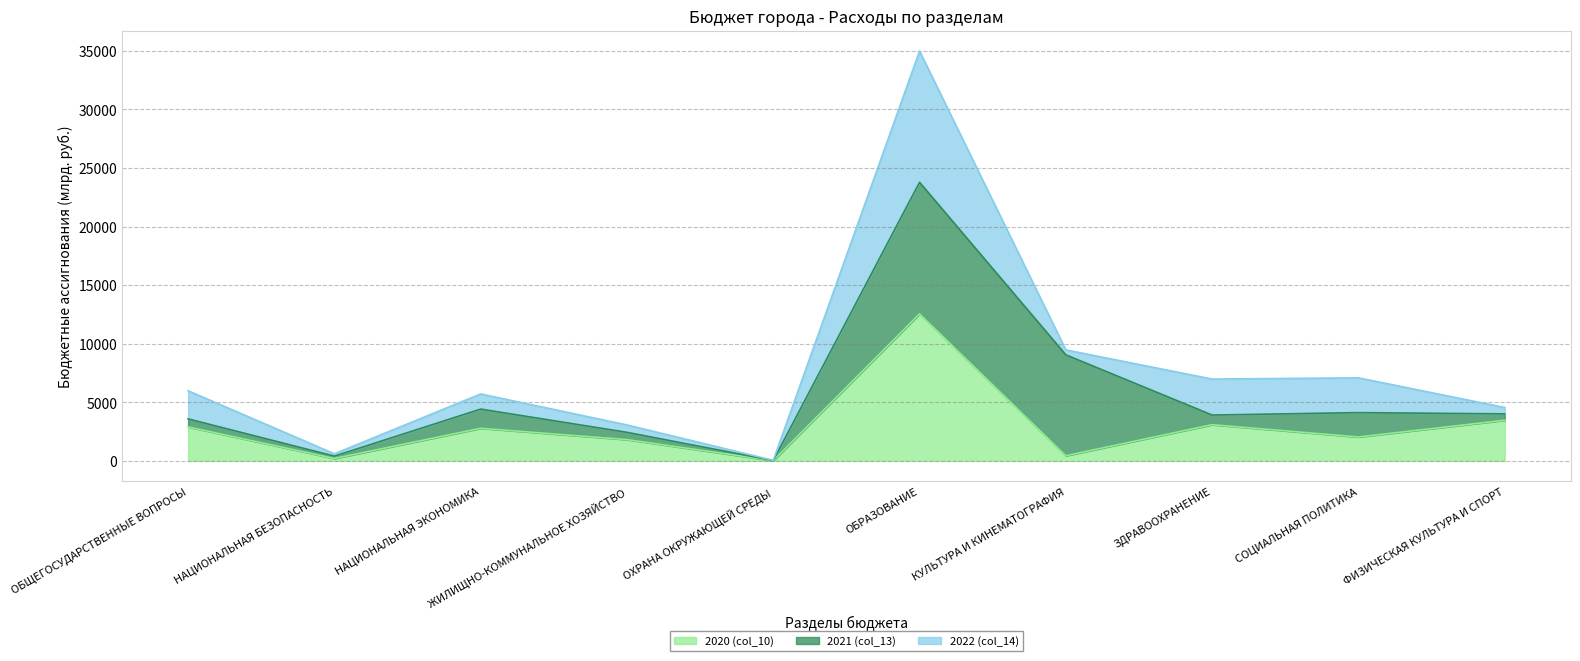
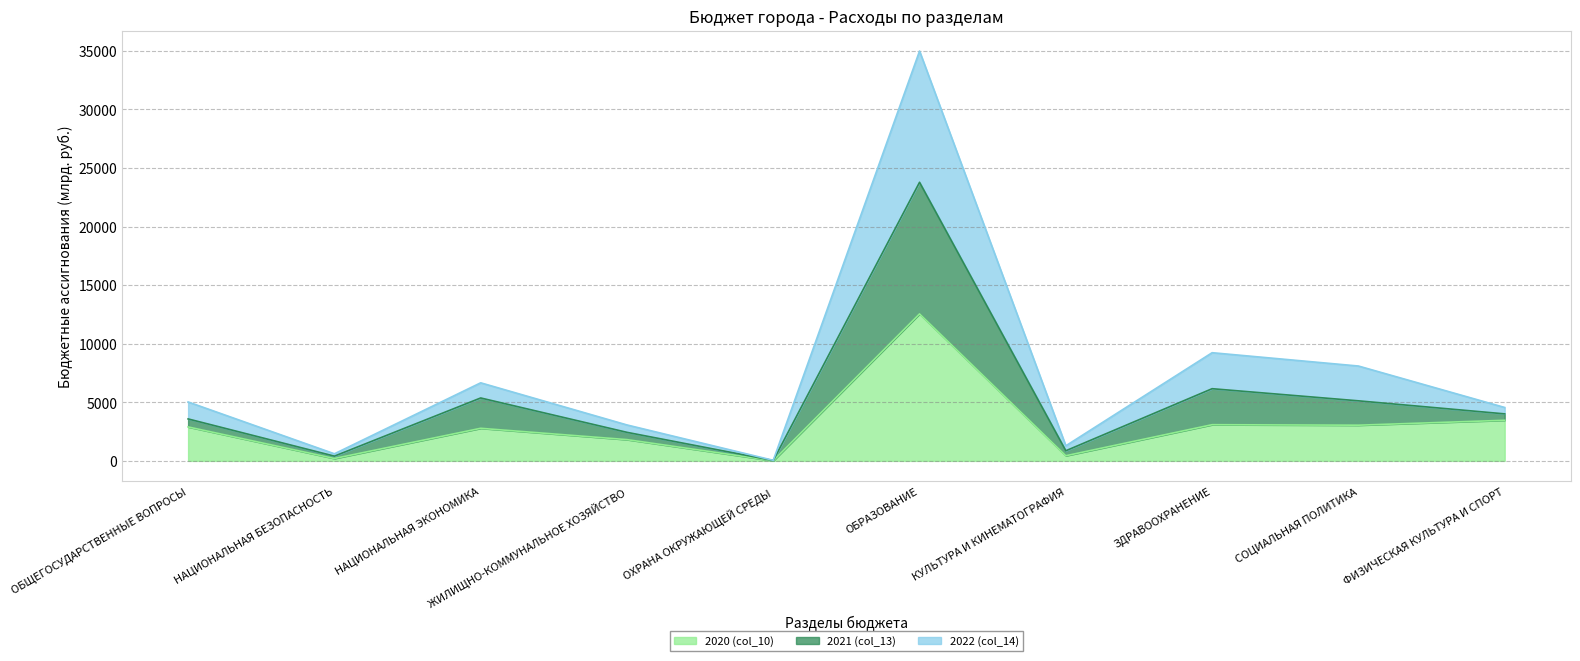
  {
    "2020 (col_10)": {
      "ОБЩЕГОСУДАРСТВЕННЫЕ ВОПРОСЫ": 2900,
      "НАЦИОНАЛЬНАЯ ЭКОНОМИКА": 2800,
      "ЖИЛИЩНО-КОММУНАЛЬНОЕ ХОЗЯЙСТВО": 1800,
      "ОБРАЗОВАНИЕ": 12500,
      "КУЛЬТУРА И КИНЕМАТОГРАФИЯ": 400,
      "ЗДРАВООХРАНЕНИЕ": 3100,
-     "СОЦИАЛЬНАЯ ПОЛИТИКА": 2000,
+     "СОЦИАЛЬНАЯ ПОЛИТИКА": 3000,
      "ФИЗИЧЕСКАЯ КУЛЬТУРА И СПОРТ": 3500
    },
    "2021 (col_13)": {
      "ОБЩЕГОСУДАРСТВЕННЫЕ ВОПРОСЫ": 700,
-     "НАЦИОНАЛЬНАЯ ЭКОНОМИКА": 1600,
+     "НАЦИОНАЛЬНАЯ ЭКОНОМИКА": 2600,
      "ЖИЛИЩНО-КОММУНАЛЬНОЕ ХОЗЯЙСТВО": 600,
      "ОБРАЗОВАНИЕ": 11200,
-     "КУЛЬТУРА И КИНЕМАТОГРАФИЯ": 8600,
-     "ЗДРАВООХРАНЕНИЕ": 800,
+     "КУЛЬТУРА И КИНЕМАТОГРАФИЯ": 400,
+     "ЗДРАВООХРАНЕНИЕ": 3100,
      "СОЦИАЛЬНАЯ ПОЛИТИКА": 2100,
      "ФИЗИЧЕСКАЯ КУЛЬТУРА И СПОРТ": 500
    },
    "2022 (col_14)": {
-     "ОБЩЕГОСУДАРСТВЕННЫЕ ВОПРОСЫ": 2400,
+     "ОБЩЕГОСУДАРСТВЕННЫЕ ВОПРОСЫ": 1400,
      "НАЦИОНАЛЬНАЯ ЭКОНОМИКА": 1300,
      "ЖИЛИЩНО-КОММУНАЛЬНОЕ ХОЗЯЙСТВО": 600,
      "ОБРАЗОВАНИЕ": 11200,
      "КУЛЬТУРА И КИНЕМАТОГРАФИЯ": 400,
      "ЗДРАВООХРАНЕНИЕ": 3100,
      "СОЦИАЛЬНАЯ ПОЛИТИКА": 3000,
      "ФИЗИЧЕСКАЯ КУЛЬТУРА И СПОРТ": 500
    }
  }
